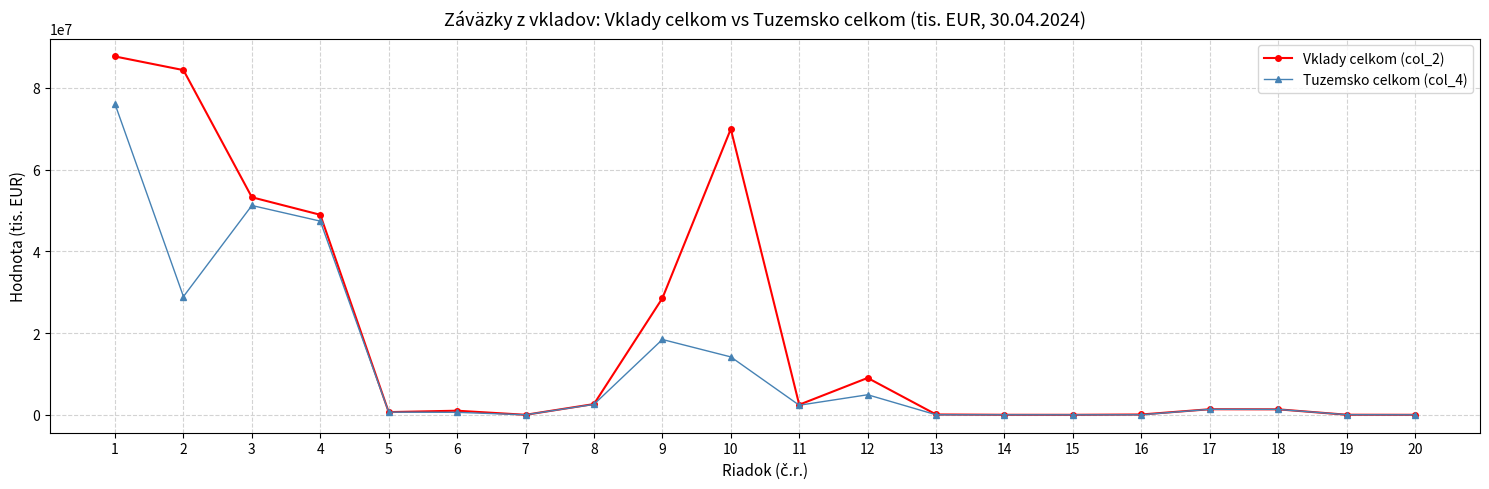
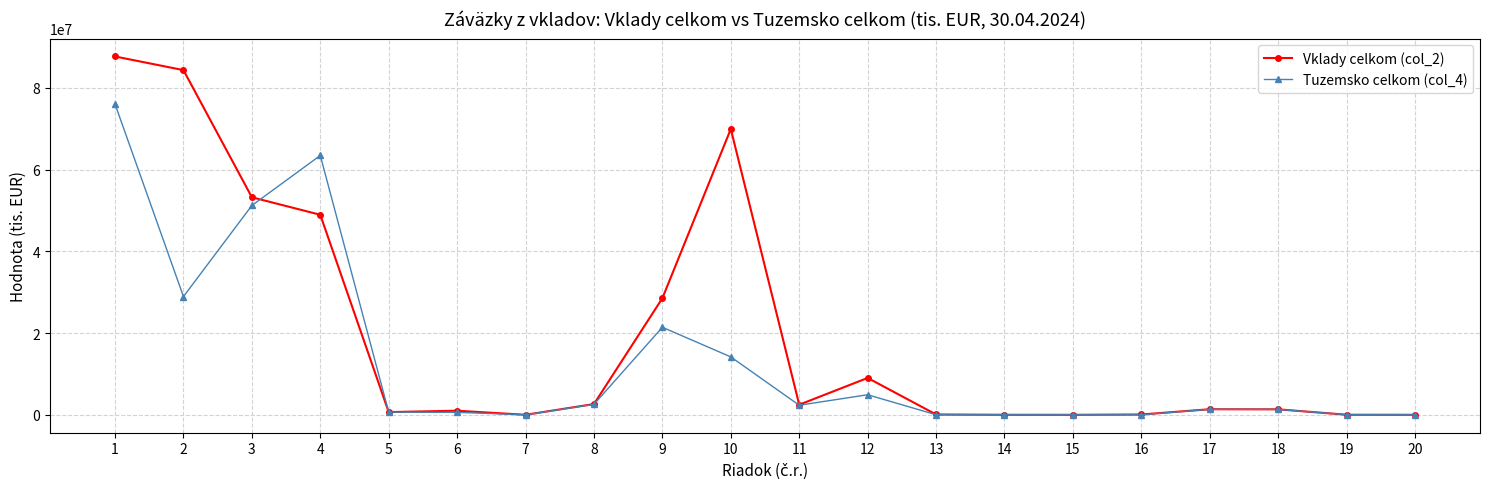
  {
    "Vklady celkom (col_2)": {
      "1": 88000000,
      "2": 84000000,
      "3": 53000000,
      "4": 49000000,
      "9": 29000000,
      "10": 70000000,
      "12": 9000000
    },
    "Tuzemsko celkom (col_4)": {
      "1": 76000000,
      "2": 29000000,
      "3": 51000000,
-     "4": 47000000,
-     "9": 18000000,
+     "4": 63000000,
+     "9": 21000000,
      "10": 14000000,
      "12": 5000000
    }
  }
